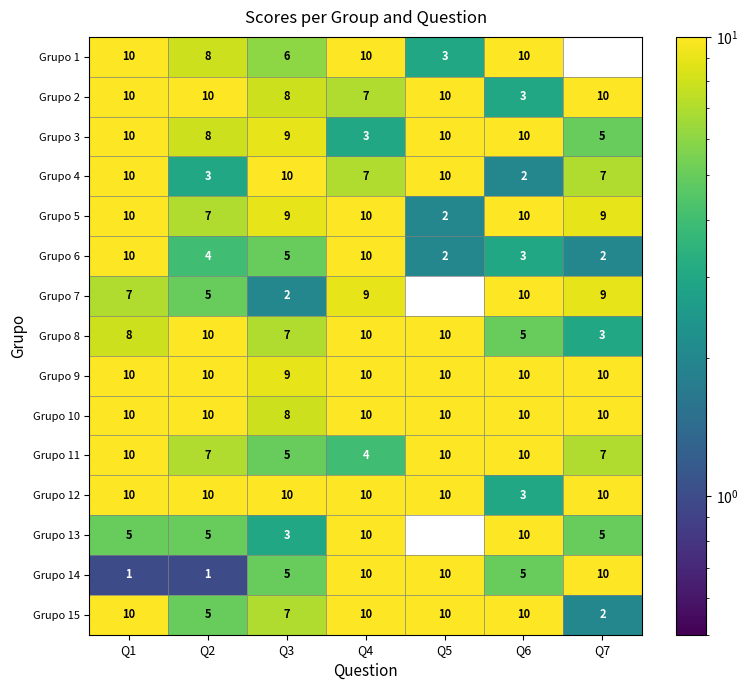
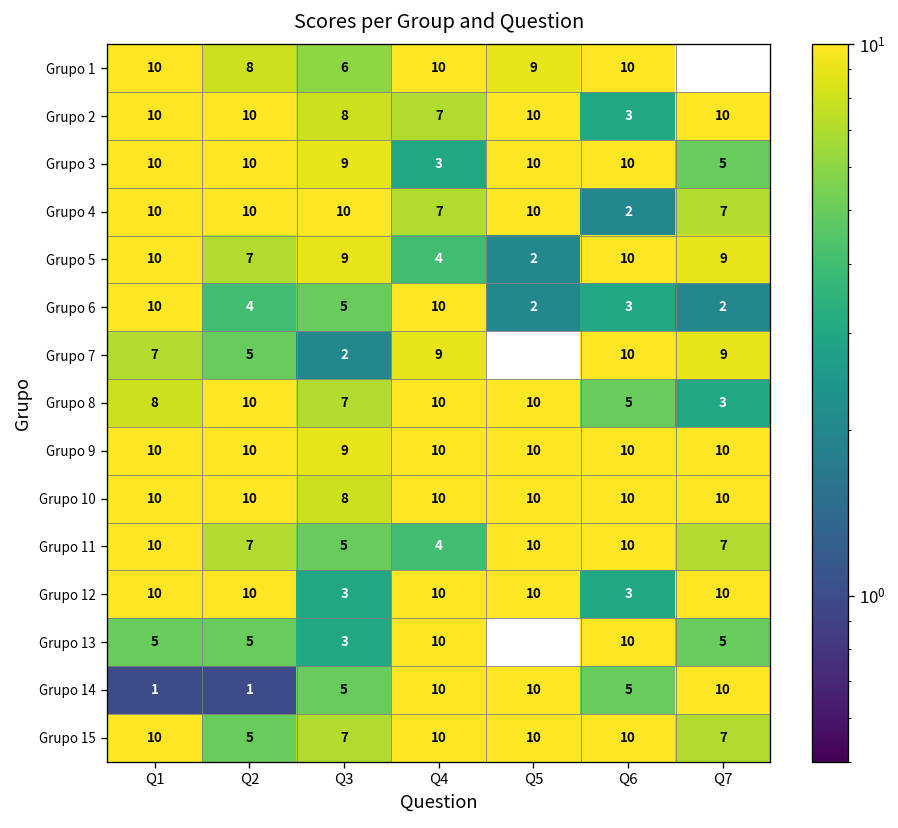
  {
    "Grupo 1": {
      "Q1": 10,
      "Q2": 8,
      "Q3": 6,
      "Q4": 10,
-     "Q5": 3,
+     "Q5": 9,
      "Q6": 10
    },
    "Grupo 2": {
      "Q1": 10,
      "Q2": 10,
      "Q3": 8,
      "Q4": 7,
      "Q5": 10,
      "Q6": 3,
      "Q7": 10
    },
    "Grupo 3": {
      "Q1": 10,
-     "Q2": 8,
+     "Q2": 10,
      "Q3": 9,
      "Q4": 3,
      "Q5": 10,
      "Q6": 10,
      "Q7": 5
    },
    "Grupo 4": {
      "Q1": 10,
-     "Q2": 3,
+     "Q2": 10,
      "Q3": 10,
      "Q4": 7,
      "Q5": 10,
      "Q6": 2,
      "Q7": 7
    },
    "Grupo 5": {
      "Q1": 10,
      "Q2": 7,
      "Q3": 9,
-     "Q4": 10,
+     "Q4": 4,
      "Q5": 2,
      "Q6": 10,
      "Q7": 9
    },
    "Grupo 6": {
      "Q1": 10,
      "Q2": 4,
      "Q3": 5,
      "Q4": 10,
      "Q5": 2,
      "Q6": 3,
      "Q7": 2
    },
    "Grupo 7": {
      "Q1": 7,
      "Q2": 5,
      "Q3": 2,
      "Q4": 9,
      "Q6": 10,
      "Q7": 9
    },
    "Grupo 8": {
      "Q1": 8,
      "Q2": 10,
      "Q3": 7,
      "Q4": 10,
      "Q5": 10,
      "Q6": 5,
      "Q7": 3
    },
    "Grupo 9": {
      "Q1": 10,
      "Q2": 10,
      "Q3": 9,
      "Q4": 10,
      "Q5": 10,
      "Q6": 10,
      "Q7": 10
    },
    "Grupo 10": {
      "Q1": 10,
      "Q2": 10,
      "Q3": 8,
      "Q4": 10,
      "Q5": 10,
      "Q6": 10,
      "Q7": 10
    },
    "Grupo 11": {
      "Q1": 10,
      "Q2": 7,
      "Q3": 5,
      "Q4": 4,
      "Q5": 10,
      "Q6": 10,
      "Q7": 7
    },
    "Grupo 12": {
      "Q1": 10,
      "Q2": 10,
-     "Q3": 10,
+     "Q3": 3,
      "Q4": 10,
      "Q5": 10,
      "Q6": 3,
      "Q7": 10
    },
    "Grupo 13": {
      "Q1": 5,
      "Q2": 5,
      "Q3": 3,
      "Q4": 10,
      "Q6": 10,
      "Q7": 5
    },
    "Grupo 14": {
      "Q1": 1,
      "Q2": 1,
      "Q3": 5,
      "Q4": 10,
      "Q5": 10,
      "Q6": 5,
      "Q7": 10
    },
    "Grupo 15": {
      "Q1": 10,
      "Q2": 5,
      "Q3": 7,
      "Q4": 10,
      "Q5": 10,
      "Q6": 10,
-     "Q7": 2
+     "Q7": 7
    }
  }
